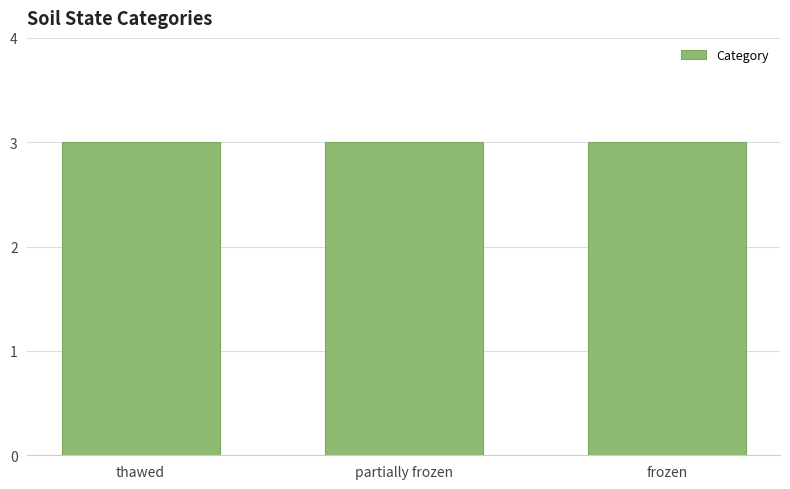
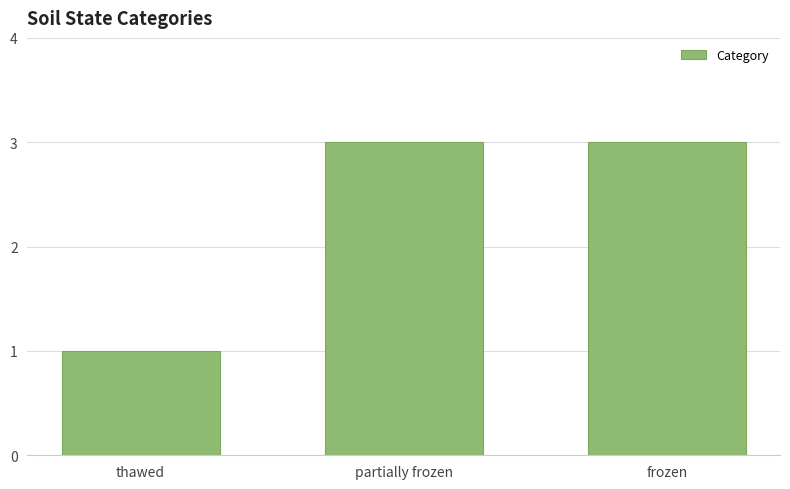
  {
-   "thawed": 3,
+   "thawed": 1,
    "partially frozen": 3,
    "frozen": 3
  }
